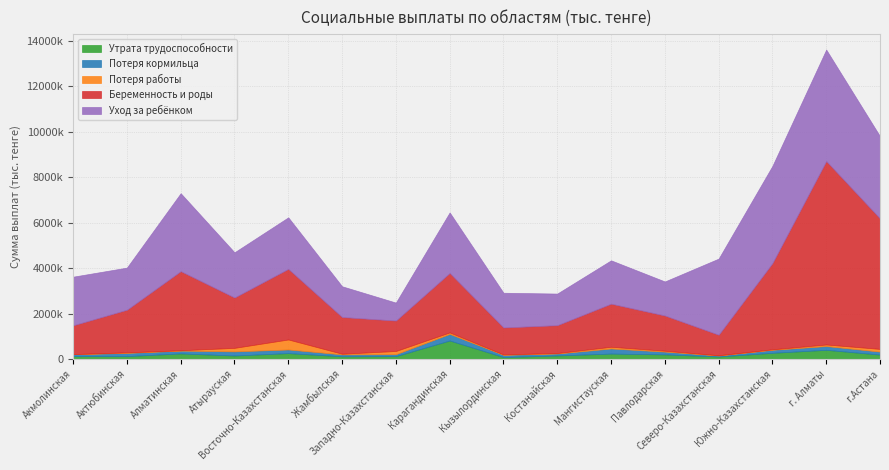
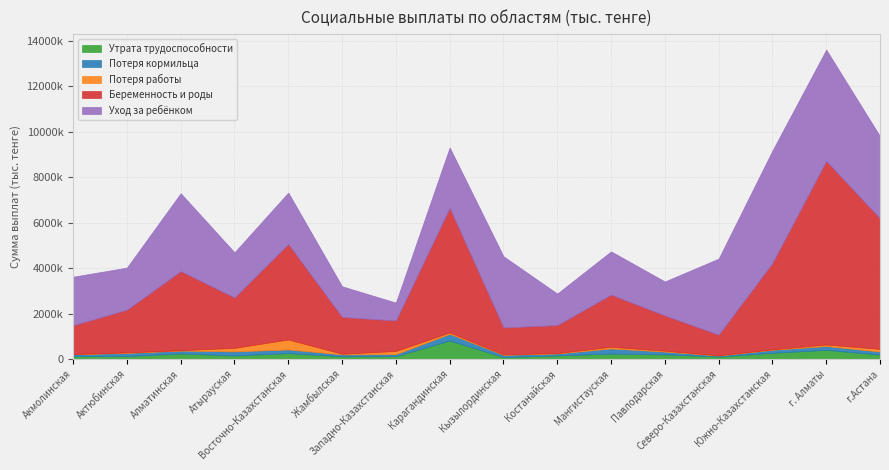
  {
    "Утрата трудоспособности": {
      "Актюбинская": 100000,
      "Алматинская": 200000,
      "Атырауская": 200000,
      "Восточно-Казахстанская": 300000,
      "Карагандинская": 800000,
      "Мангистауская": 200000,
      "Павлодарская": 200000,
      "Южно-Казахстанская": 300000,
      "г. Алматы": 400000,
      "г.Астана": 200000
    },
    "Потеря кормильца": {
      "Атырауская": 200000,
      "Восточно-Казахстанская": 200000,
      "г.Астана": 100000
    },
    "Потеря работы": {
      "Атырауская": 200000,
      "Восточно-Казахстанская": 400000,
      "Западно-Казахстанская": 100000,
      "г.Астана": 100000
    },
    "Беременность и роды": {
      "Акмолинская": 1300000,
      "Актюбинская": 1900000,
      "Алматинская": 3500000,
      "Атырауская": 2200000,
-     "Восточно-Казахстанская": 3100000,
+     "Восточно-Казахстанская": 4200000,
      "Жамбылская": 1600000,
      "Западно-Казахстанская": 1300000,
-     "Карагандинская": 2600000,
+     "Карагандинская": 5500000,
      "Кызылординская": 1200000,
      "Костанайская": 1200000,
-     "Мангистауская": 1900000,
+     "Мангистауская": 2300000,
      "Павлодарская": 1500000,
      "Северо-Казахстанская": 900000,
      "Южно-Казахстанская": 3800000,
      "г. Алматы": 8100000,
      "г.Астана": 5700000
    },
    "Уход за ребёнком": {
      "Акмолинская": 2100000,
      "Актюбинская": 1900000,
      "Алматинская": 3400000,
      "Атырауская": 2000000,
      "Восточно-Казахстанская": 2300000,
      "Жамбылская": 1400000,
      "Западно-Казахстанская": 800000,
      "Карагандинская": 2700000,
-     "Кызылординская": 1500000,
+     "Кызылординская": 3100000,
      "Костанайская": 1400000,
      "Мангистауская": 1900000,
      "Павлодарская": 1500000,
      "Северо-Казахстанская": 3300000,
-     "Южно-Казахстанская": 4300000,
+     "Южно-Казахстанская": 4900000,
      "г. Алматы": 4900000,
      "г.Астана": 3600000
    }
  }
